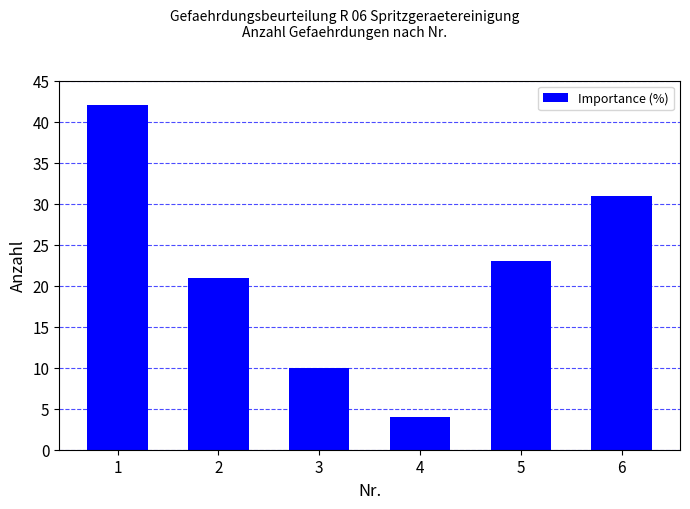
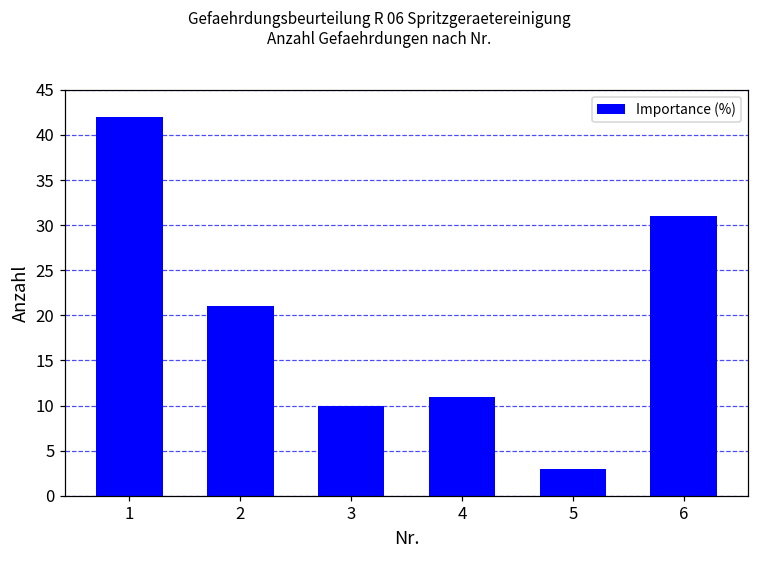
  {
    "1": 42,
    "2": 21,
    "3": 10,
-   "4": 4,
-   "5": 23,
+   "4": 11,
+   "5": 3,
    "6": 31
  }
